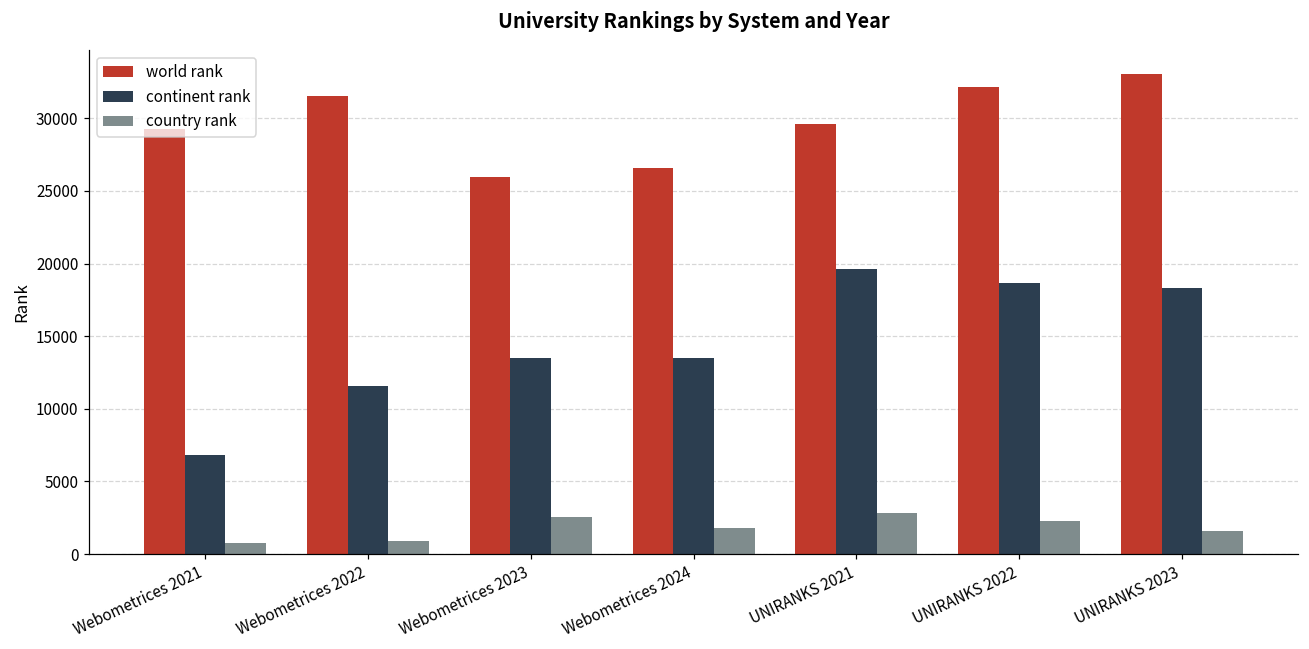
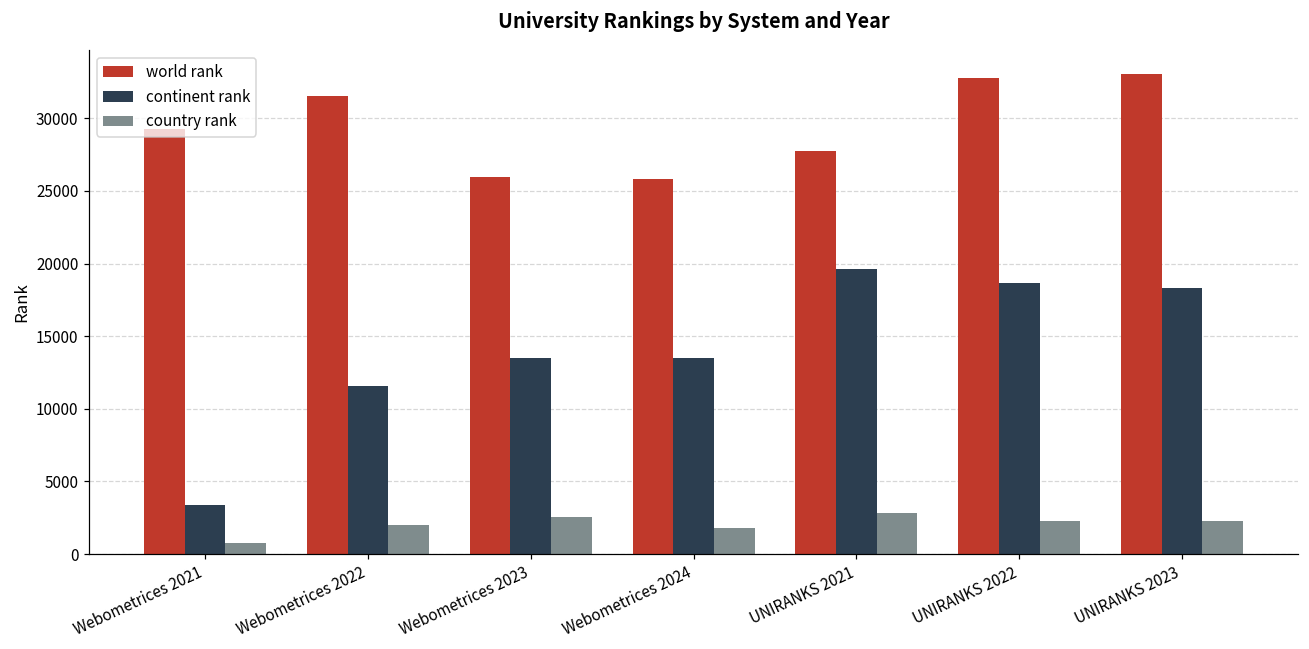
  {
    "world rank": {
      "Webometrices 2022": 31500,
      "Webometrices 2023": 26000,
-     "Webometrices 2024": 26600,
-     "UNIRANKS 2021": 29600,
-     "UNIRANKS 2022": 32100,
+     "Webometrices 2024": 25800,
+     "UNIRANKS 2021": 27700,
+     "UNIRANKS 2022": 32800,
      "UNIRANKS 2023": 33000
    },
    "continent rank": {
-     "Webometrices 2021": 6800,
+     "Webometrices 2021": 3400,
      "Webometrices 2022": 11600,
      "Webometrices 2023": 13500,
      "Webometrices 2024": 13500,
      "UNIRANKS 2021": 19600,
      "UNIRANKS 2022": 18700,
      "UNIRANKS 2023": 18300
    },
    "country rank": {
      "Webometrices 2021": 800,
-     "Webometrices 2022": 900,
+     "Webometrices 2022": 2000,
      "Webometrices 2023": 2500,
      "Webometrices 2024": 1800,
      "UNIRANKS 2021": 2800,
      "UNIRANKS 2022": 2300,
-     "UNIRANKS 2023": 1600
+     "UNIRANKS 2023": 2300
    }
  }
